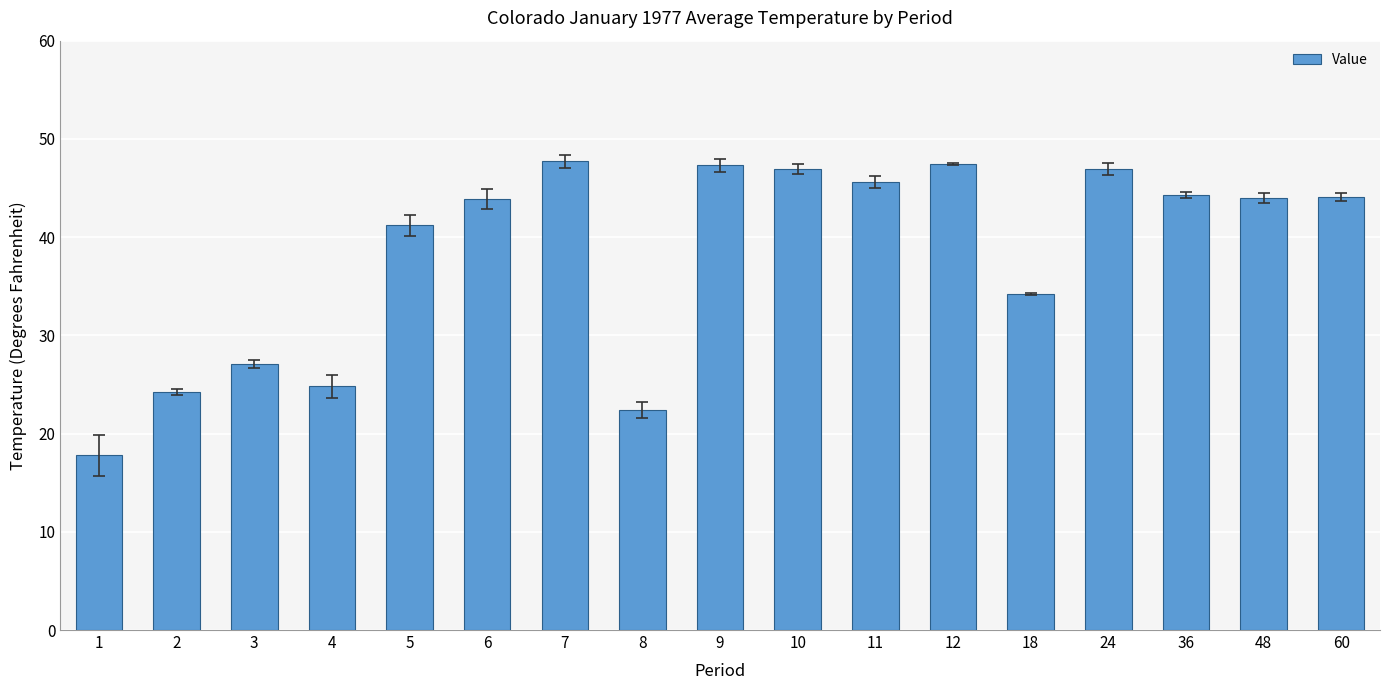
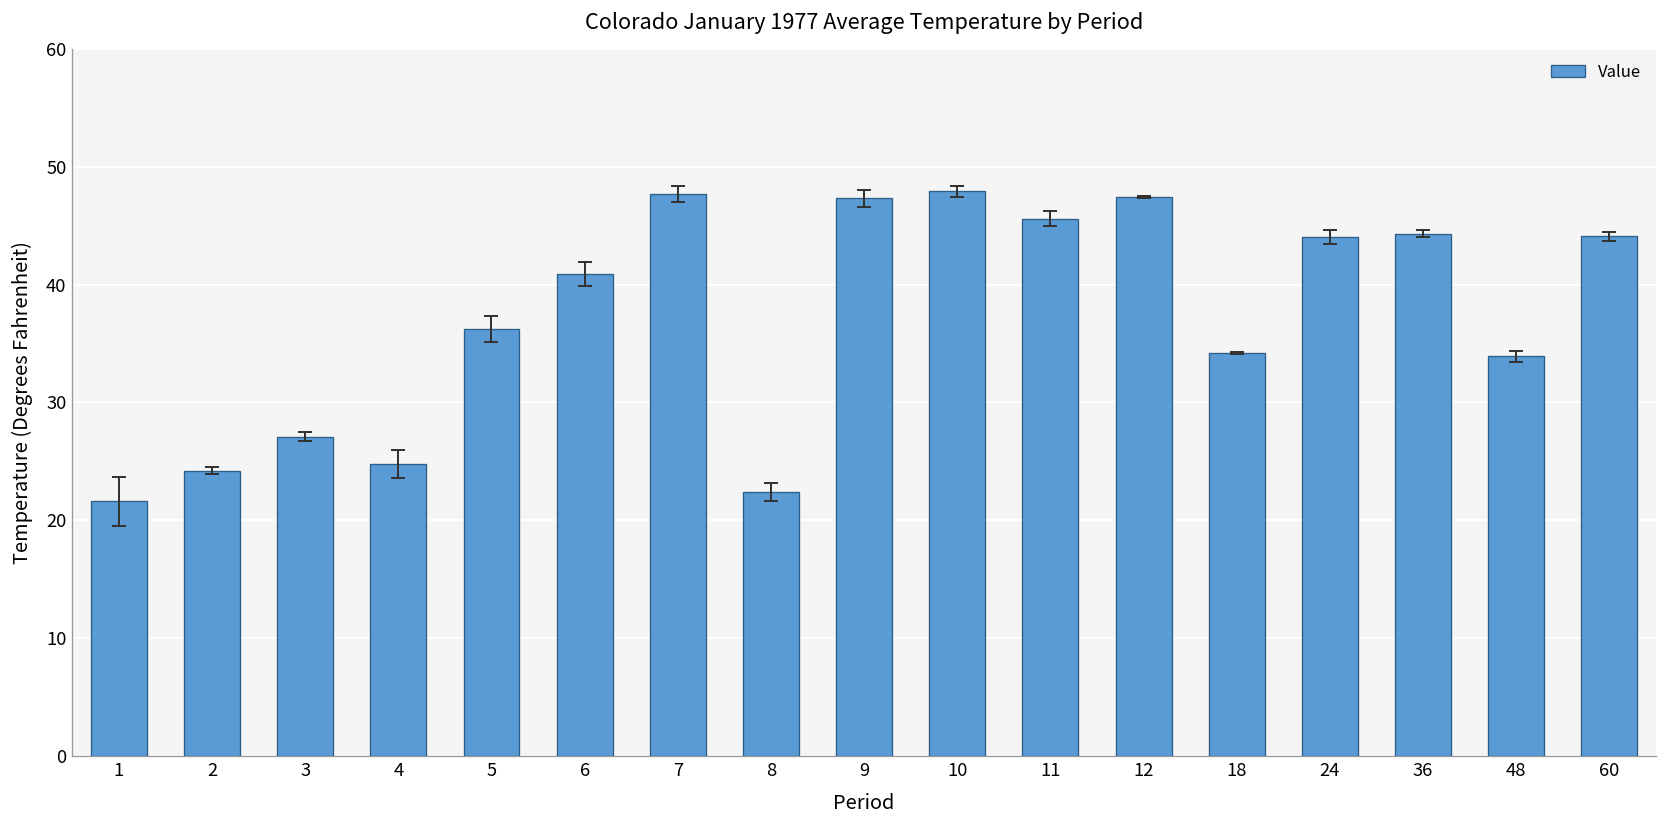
  {
    "Value": {
-     "1": 18,
+     "1": 22,
      "2": 24,
      "3": 27,
      "4": 25,
-     "5": 41,
-     "6": 44,
+     "5": 36,
+     "6": 41,
      "7": 48,
      "8": 22,
      "9": 47,
-     "10": 47,
+     "10": 48,
      "11": 46,
      "12": 47,
      "18": 34,
-     "24": 47,
+     "24": 44,
      "36": 44,
-     "48": 44,
+     "48": 34,
      "60": 44
    }
  }
